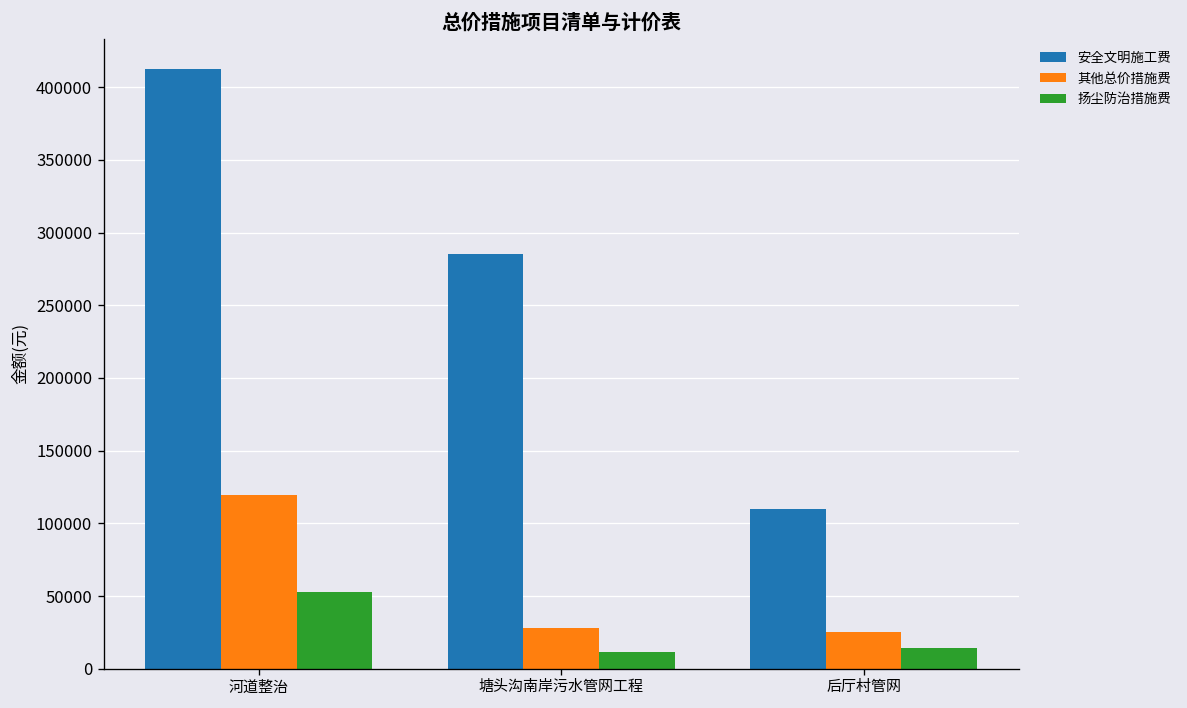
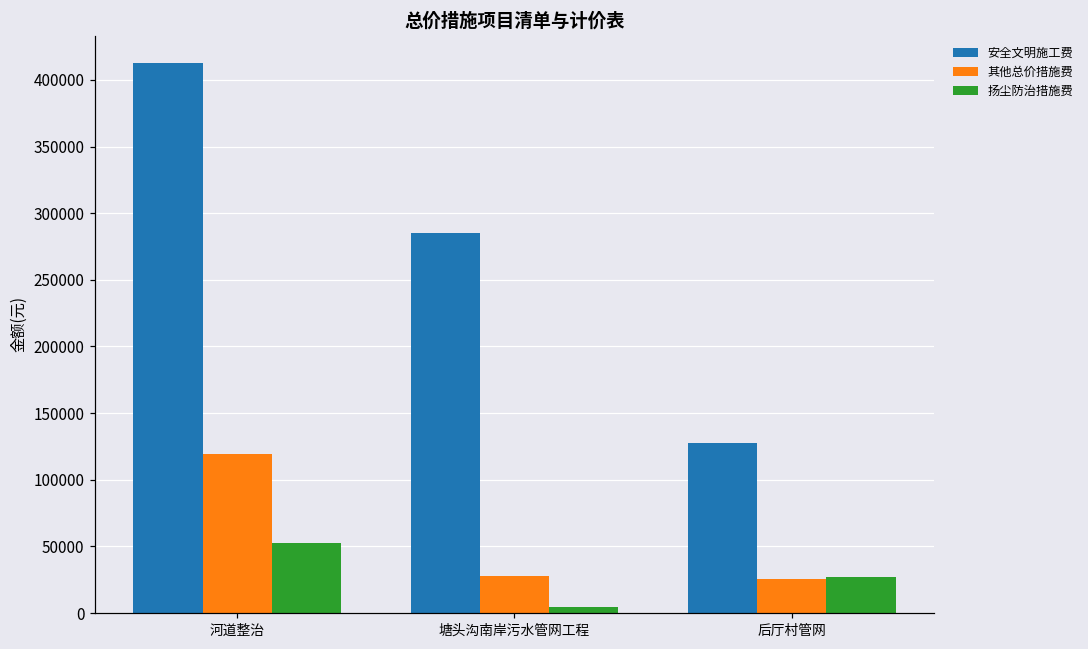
  {
    "安全文明施工费": {
      "河道整治": 413000,
      "塘头沟南岸污水管网工程": 285000,
-     "后厅村管网": 110000
+     "后厅村管网": 127000
    },
    "其他总价措施费": {
      "河道整治": 119000,
      "塘头沟南岸污水管网工程": 28000,
      "后厅村管网": 25000
    },
    "扬尘防治措施费": {
      "河道整治": 53000,
-     "塘头沟南岸污水管网工程": 12000,
-     "后厅村管网": 14000
+     "塘头沟南岸污水管网工程": 5000,
+     "后厅村管网": 27000
    }
  }
